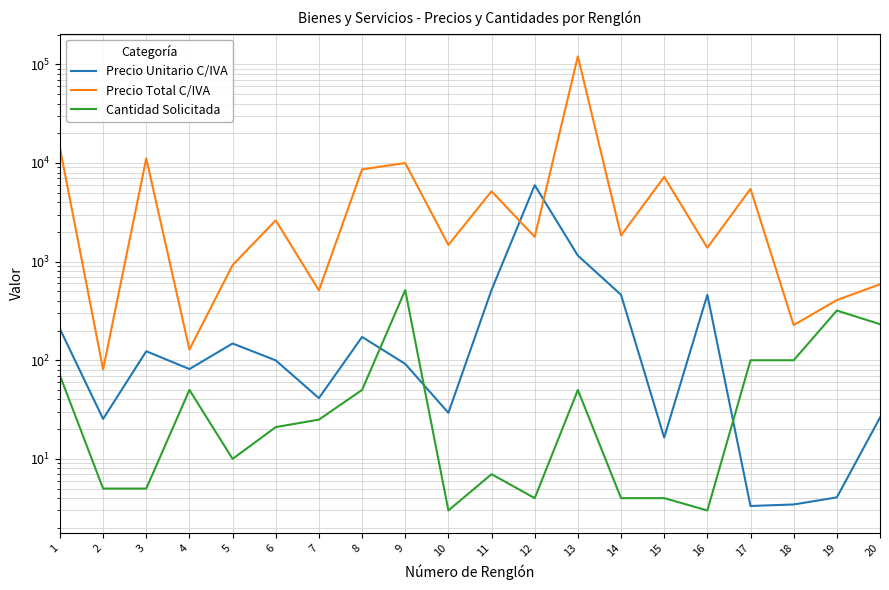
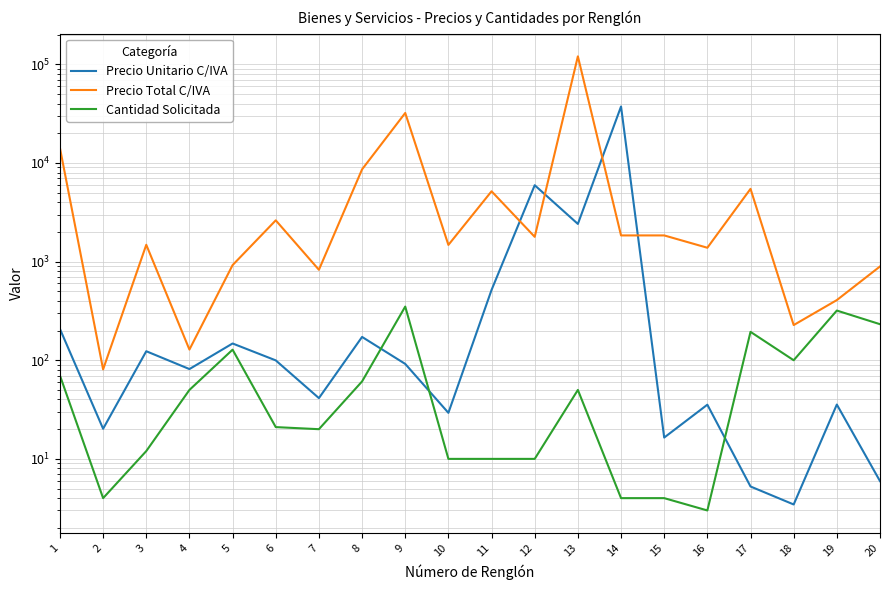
  {
    "Precio Unitario C/IVA": {
      "1": 210,
-     "2": 25,
+     "2": 20,
      "3": 120,
      "4": 80,
      "5": 150,
      "6": 100,
      "7": 41,
      "8": 170,
      "9": 90,
      "10": 29,
      "11": 500,
      "12": 6000,
-     "13": 1200,
-     "14": 500,
+     "13": 2400,
+     "14": 37000,
      "15": 16,
-     "16": 500,
-     "17": 3.3,
+     "16": 35,
+     "17": 5,
      "18": 3.5,
-     "19": 4.1,
-     "20": 26
+     "19": 36,
+     "20": 6
    },
    "Precio Total C/IVA": {
      "1": 14000,
      "2": 80,
-     "3": 11000,
+     "3": 1500,
      "4": 130,
      "5": 900,
      "6": 2600,
-     "7": 500,
+     "7": 800,
      "8": 9000,
-     "9": 10000,
+     "9": 32000,
      "10": 1500,
      "11": 5000,
      "12": 1800,
      "13": 120000,
      "14": 1800,
-     "15": 7000,
+     "15": 1800,
      "16": 1400,
      "17": 5000,
      "18": 230,
      "19": 410,
-     "20": 600
+     "20": 900
    },
    "Cantidad Solicitada": {
      "1": 70,
-     "2": 5,
-     "3": 5,
+     "2": 4,
+     "3": 12,
      "4": 50,
-     "5": 10,
+     "5": 130,
      "6": 21,
-     "7": 25,
-     "8": 50,
-     "9": 500,
-     "10": 3,
-     "11": 7,
-     "12": 4,
+     "7": 20,
+     "8": 60,
+     "9": 350,
+     "10": 10,
+     "11": 10,
+     "12": 10,
      "13": 50,
      "14": 4,
      "15": 4,
      "16": 3,
-     "17": 100,
+     "17": 190,
      "18": 100,
      "19": 320,
      "20": 230
    }
  }
